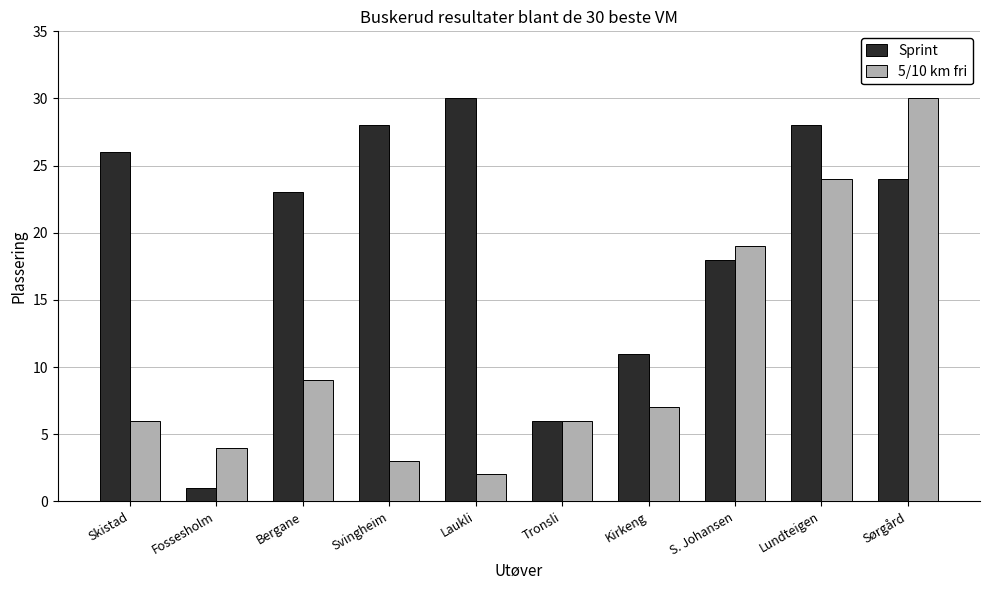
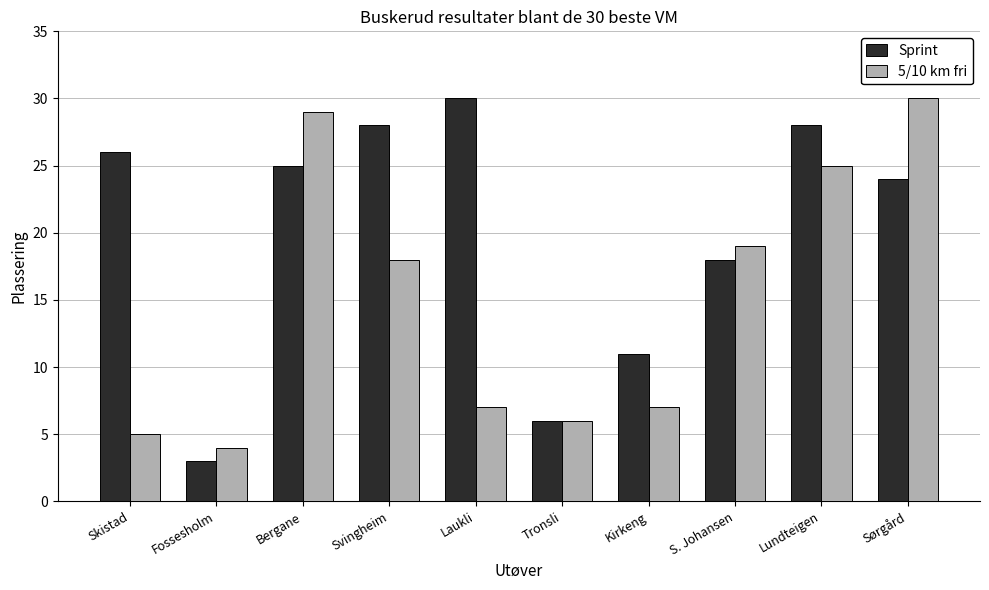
  {
    "Sprint": {
      "Skistad": 26,
-     "Fossesholm": 1,
-     "Bergane": 23,
+     "Fossesholm": 3,
+     "Bergane": 25,
      "Svingheim": 28,
      "Laukli": 30,
      "Tronsli": 6,
      "Kirkeng": 11,
      "S. Johansen": 18,
      "Lundteigen": 28,
      "Sørgård": 24
    },
    "5/10 km fri": {
-     "Skistad": 6,
+     "Skistad": 5,
      "Fossesholm": 4,
-     "Bergane": 9,
-     "Svingheim": 3,
-     "Laukli": 2,
+     "Bergane": 29,
+     "Svingheim": 18,
+     "Laukli": 7,
      "Tronsli": 6,
      "Kirkeng": 7,
      "S. Johansen": 19,
-     "Lundteigen": 24,
+     "Lundteigen": 25,
      "Sørgård": 30
    }
  }
